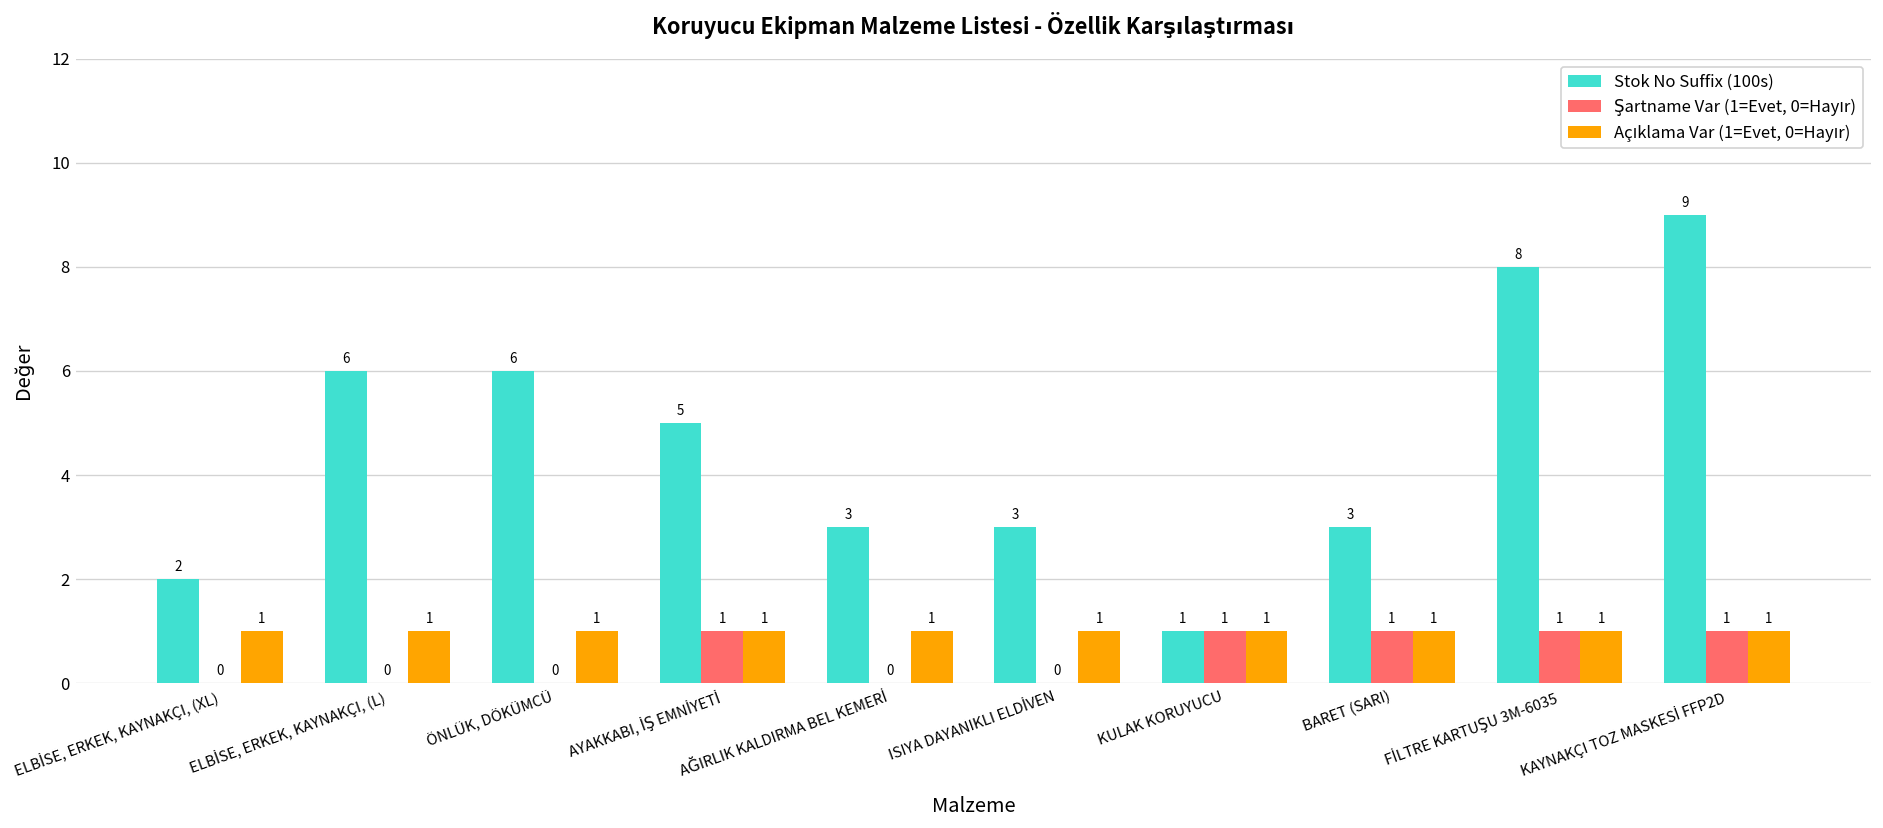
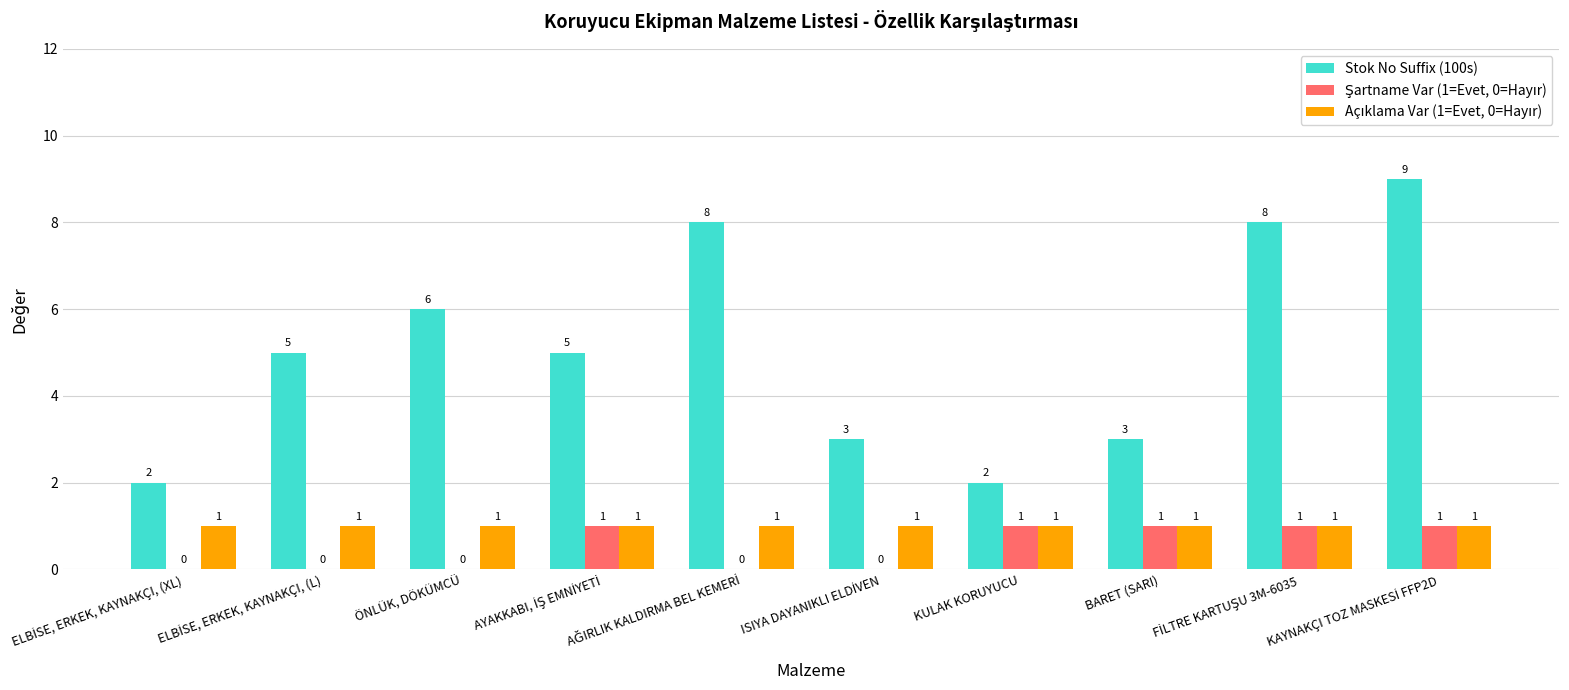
  {
    "Stok No Suffix (100s)": {
      "ELBİSE, ERKEK, KAYNAKÇI, (XL)": 2,
-     "ELBİSE, ERKEK, KAYNAKÇI, (L)": 6,
+     "ELBİSE, ERKEK, KAYNAKÇI, (L)": 5,
      "ÖNLÜK, DÖKÜMCÜ": 6,
      "AYAKKABI, İŞ EMNİYETİ": 5,
-     "AĞIRLIK KALDIRMA BEL KEMERİ": 3,
+     "AĞIRLIK KALDIRMA BEL KEMERİ": 8,
      "ISIYA DAYANIKLI ELDİVEN": 3,
-     "KULAK KORUYUCU": 1,
+     "KULAK KORUYUCU": 2,
      "BARET (SARI)": 3,
      "FİLTRE KARTUŞU 3M-6035": 8,
      "KAYNAKÇI TOZ MASKESİ FFP2D": 9
    },
    "Şartname Var (1=Evet, 0=Hayır)": {
      "ELBİSE, ERKEK, KAYNAKÇI, (XL)": 0,
      "ELBİSE, ERKEK, KAYNAKÇI, (L)": 0,
      "ÖNLÜK, DÖKÜMCÜ": 0,
      "AYAKKABI, İŞ EMNİYETİ": 1,
      "AĞIRLIK KALDIRMA BEL KEMERİ": 0,
      "ISIYA DAYANIKLI ELDİVEN": 0,
      "KULAK KORUYUCU": 1,
      "BARET (SARI)": 1,
      "FİLTRE KARTUŞU 3M-6035": 1,
      "KAYNAKÇI TOZ MASKESİ FFP2D": 1
    },
    "Açıklama Var (1=Evet, 0=Hayır)": {
      "ELBİSE, ERKEK, KAYNAKÇI, (XL)": 1,
      "ELBİSE, ERKEK, KAYNAKÇI, (L)": 1,
      "ÖNLÜK, DÖKÜMCÜ": 1,
      "AYAKKABI, İŞ EMNİYETİ": 1,
      "AĞIRLIK KALDIRMA BEL KEMERİ": 1,
      "ISIYA DAYANIKLI ELDİVEN": 1,
      "KULAK KORUYUCU": 1,
      "BARET (SARI)": 1,
      "FİLTRE KARTUŞU 3M-6035": 1,
      "KAYNAKÇI TOZ MASKESİ FFP2D": 1
    }
  }
